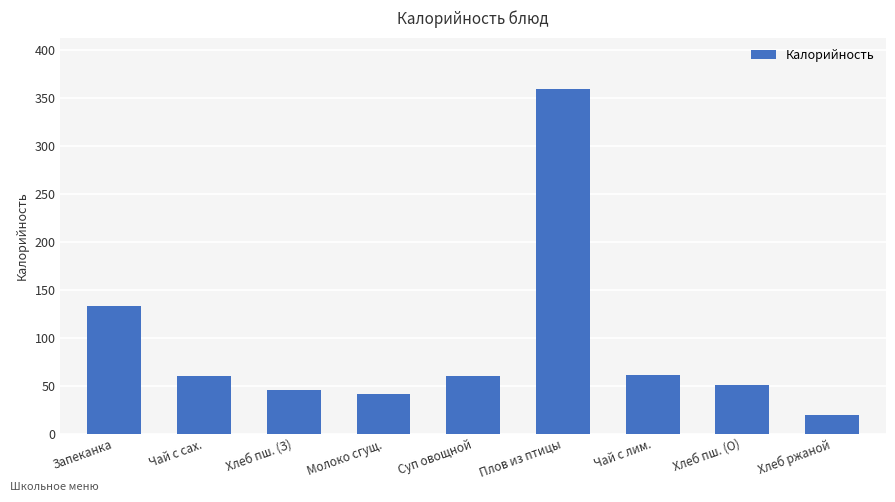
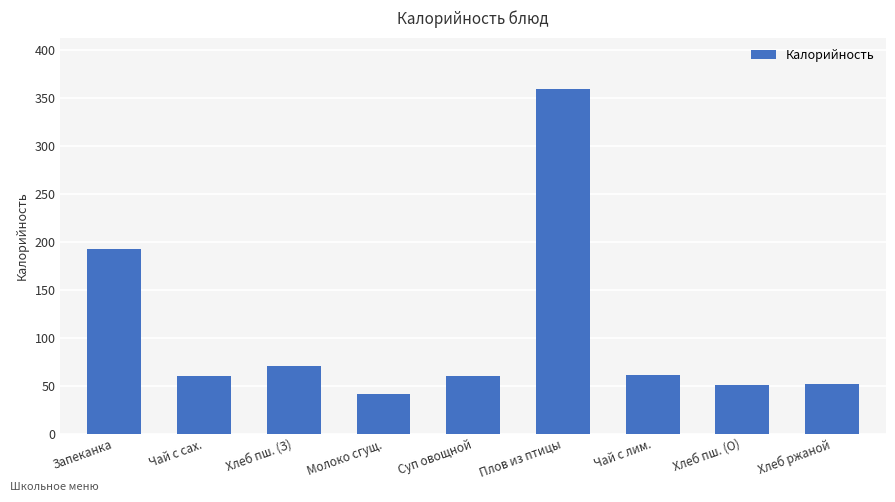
  {
-   "Запеканка": 130,
+   "Запеканка": 190,
    "Чай с сах.": 60,
-   "Хлеб пш. (З)": 50,
+   "Хлеб пш. (З)": 70,
    "Молоко сгущ.": 40,
    "Суп овощной": 60,
    "Плов из птицы": 360,
    "Чай с лим.": 60,
    "Хлеб пш. (О)": 50,
-   "Хлеб ржаной": 20
+   "Хлеб ржаной": 50
  }
